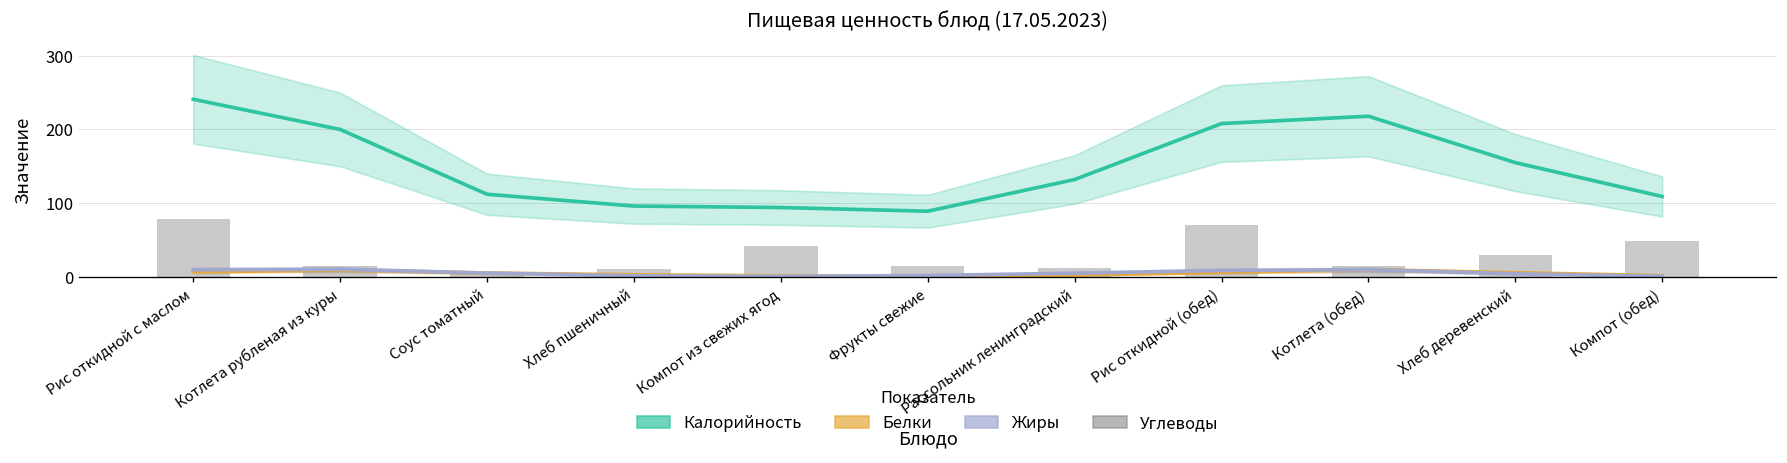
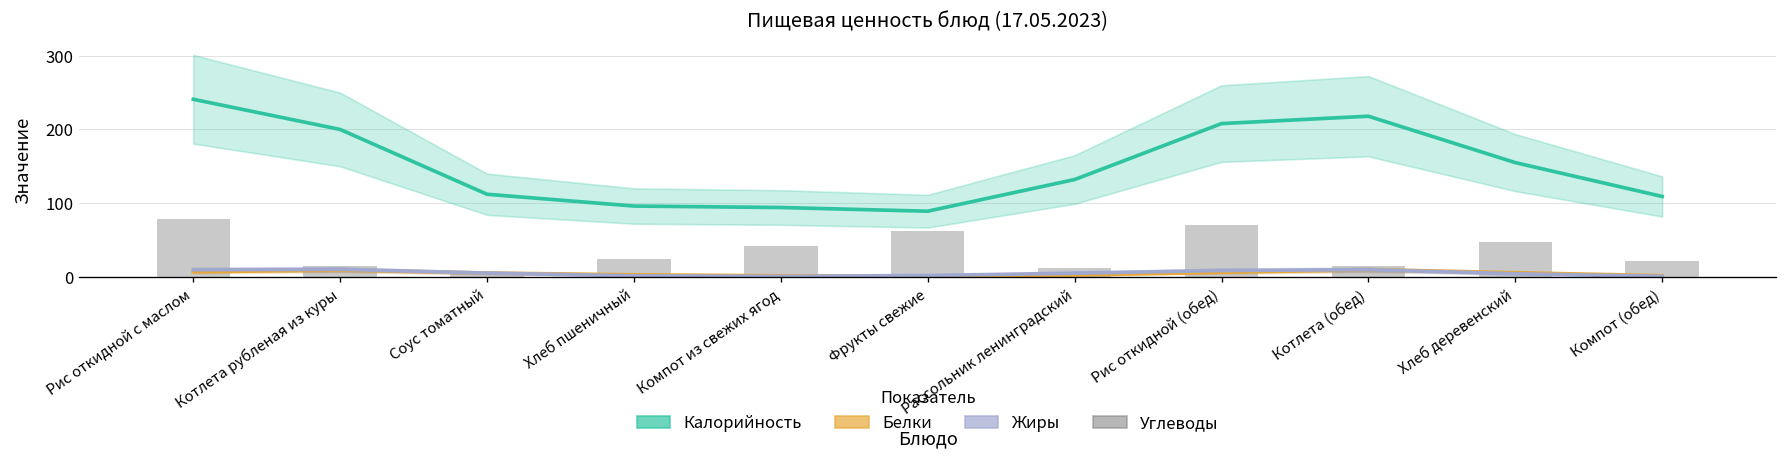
  {
    "Углеводы": {
      "Рис откидной с маслом": 80,
      "Котлета рубленая из куры": 10,
-     "Хлеб пшеничный": 10,
+     "Хлеб пшеничный": 20,
      "Компот из свежих ягод": 40,
-     "Фрукты свежие": 10,
+     "Фрукты свежие": 60,
      "Рассольник ленинградский": 10,
      "Рис откидной (обед)": 70,
      "Котлета (обед)": 10,
-     "Хлеб деревенский": 30,
-     "Компот (обед)": 50
+     "Хлеб деревенский": 50,
+     "Компот (обед)": 20
    }
  }
